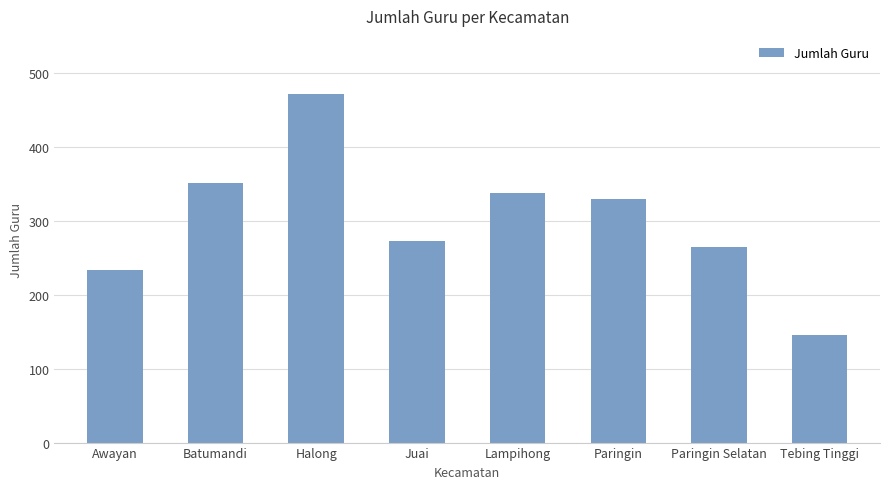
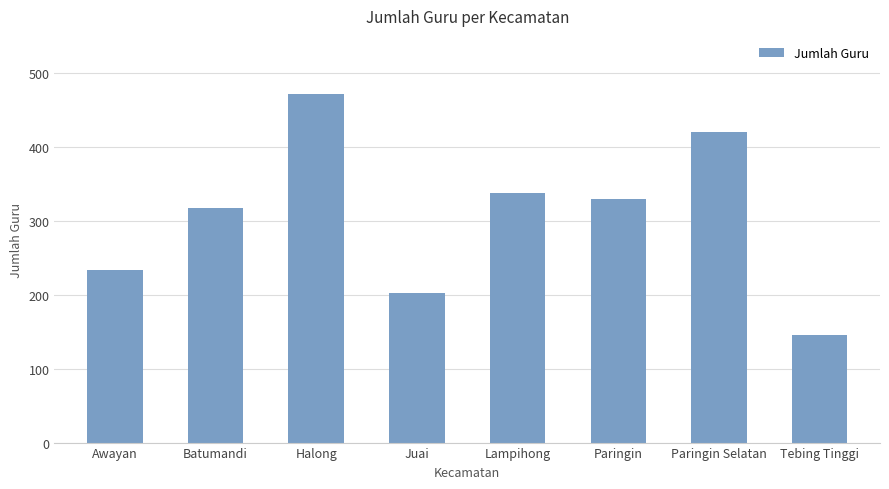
  {
    "Awayan": 230,
-   "Batumandi": 350,
+   "Batumandi": 320,
    "Halong": 470,
-   "Juai": 270,
+   "Juai": 200,
    "Lampihong": 340,
    "Paringin": 330,
-   "Paringin Selatan": 260,
+   "Paringin Selatan": 420,
    "Tebing Tinggi": 150
  }
